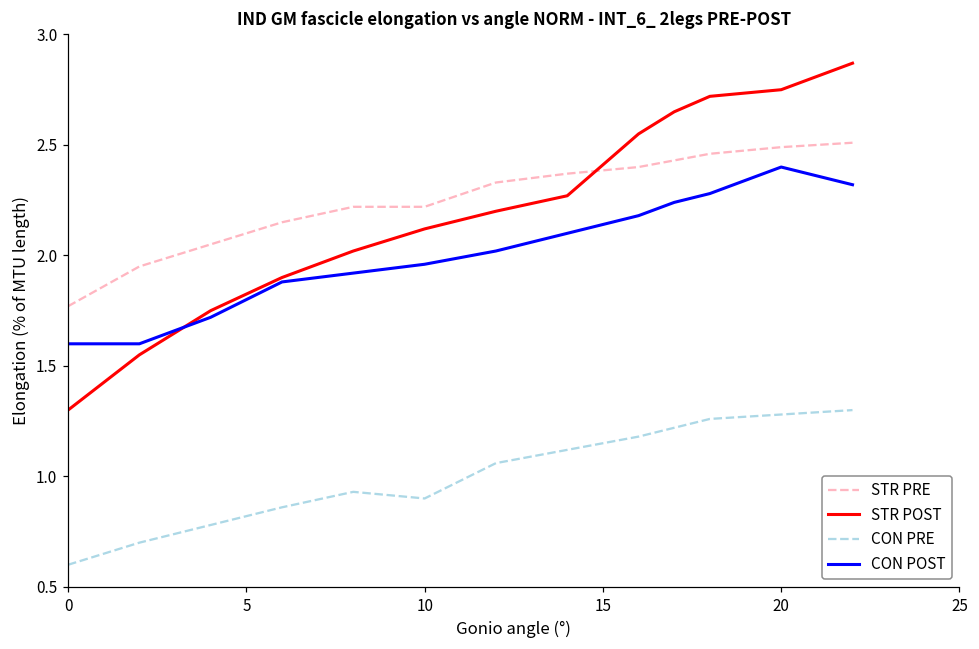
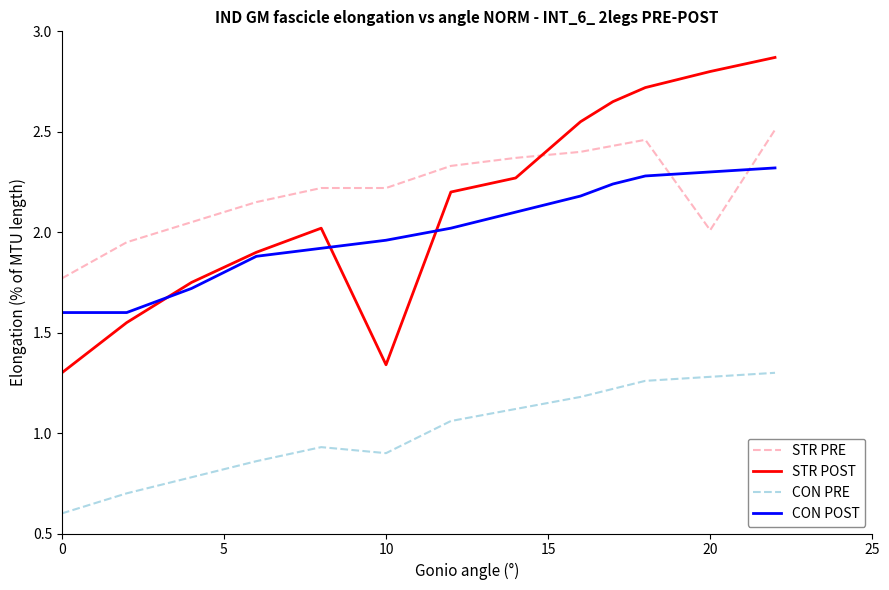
  {
    "STR PRE": {
      "0": 1.77,
      "10": 2.22,
-     "20": 2.49
+     "20": 2.01
    },
    "STR POST": {
      "0": 1.30,
-     "10": 2.12,
-     "20": 2.75
+     "10": 1.34,
+     "20": 2.80
    },
    "CON PRE": {
      "0": 0.60,
      "10": 0.90,
      "20": 1.28
    },
    "CON POST": {
      "0": 1.6,
      "10": 1.96,
-     "20": 2.4
+     "20": 2.3
    }
  }
